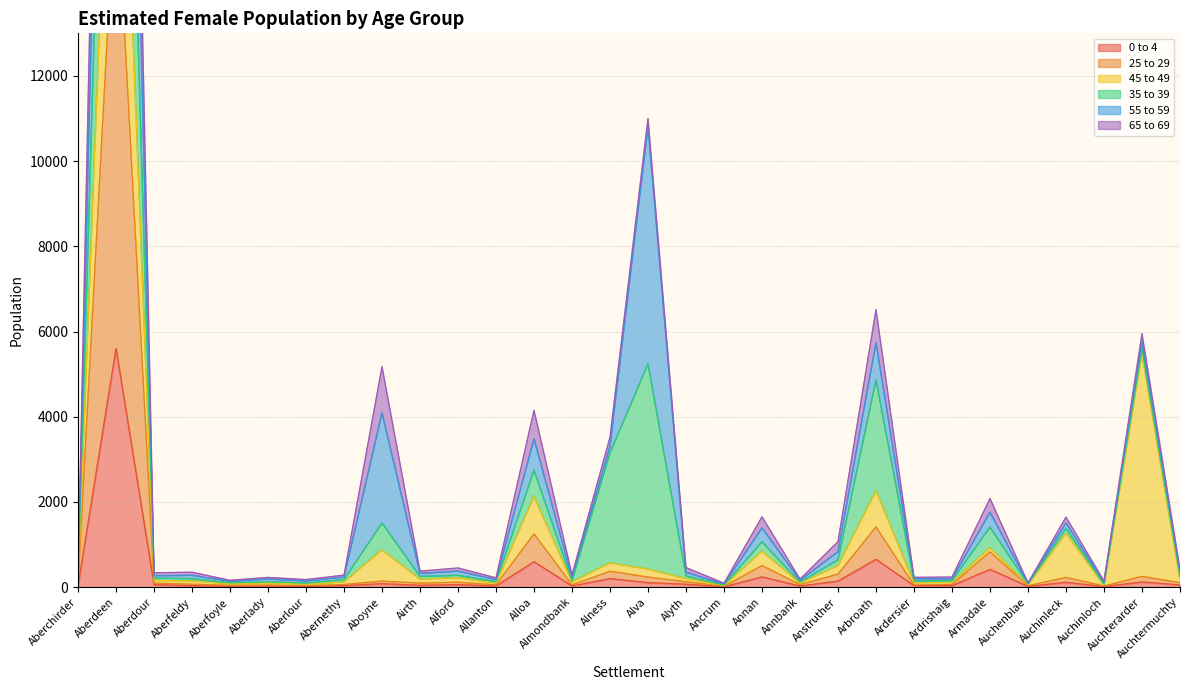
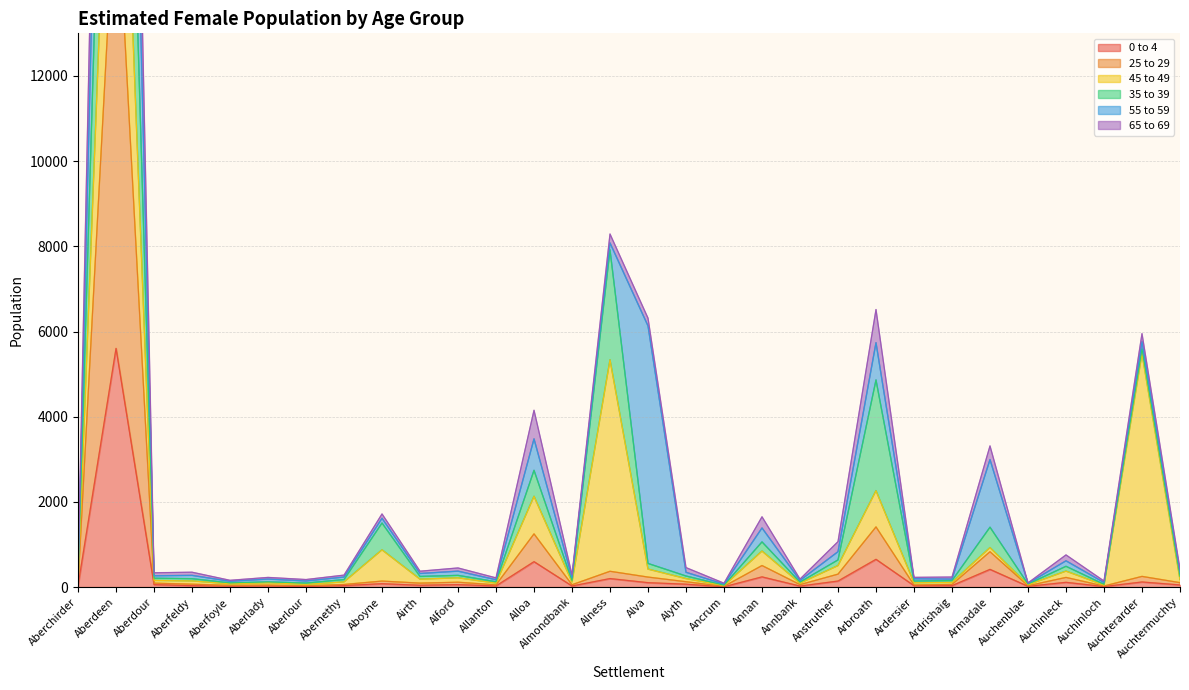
  {
    "45 to 49": {
      "Aboyne": 700,
      "Airth": 100,
      "Alloa": 900,
-     "Alness": 200,
+     "Alness": 5000,
      "Alva": 200,
      "Alyth": 100,
      "Annan": 300,
      "Anstruther": 200,
      "Arbroath": 900,
      "Armadale": 100,
-     "Auchinleck": 1000,
+     "Auchinleck": 100,
      "Auchterarder": 5200,
      "Auchtermuchty": 100
    },
    "35 to 39": {
      "Aboyne": 600,
      "Airth": 100,
      "Alloa": 600,
      "Alness": 2600,
-     "Alva": 4800,
+     "Alva": 100,
      "Alyth": 100,
      "Annan": 200,
      "Anstruther": 100,
      "Arbroath": 2600,
      "Armadale": 500,
      "Auchinleck": 100,
      "Auchterarder": 100,
      "Auchtermuchty": 100
    },
    "55 to 59": {
      "Aberfeldy": 100,
-     "Aboyne": 2600,
+     "Aboyne": 100,
      "Alford": 100,
      "Alloa": 700,
      "Almondbank": 100,
      "Alness": 200,
      "Alva": 5600,
      "Alyth": 100,
      "Annan": 300,
      "Anstruther": 200,
      "Arbroath": 900,
-     "Armadale": 400,
+     "Armadale": 1600,
      "Auchinleck": 100,
      "Auchterarder": 200,
      "Auchtermuchty": 100
    },
    "65 to 69": {
      "Aberdour": 100,
      "Aberfeldy": 100,
-     "Aboyne": 1100,
+     "Aboyne": 100,
      "Alford": 100,
      "Alloa": 700,
      "Almondbank": 100,
      "Alness": 200,
      "Alva": 200,
      "Alyth": 100,
      "Annan": 300,
      "Anstruther": 200,
      "Arbroath": 800,
      "Armadale": 300,
      "Auchinleck": 100,
      "Auchterarder": 200,
      "Auchtermuchty": 100
    }
  }
